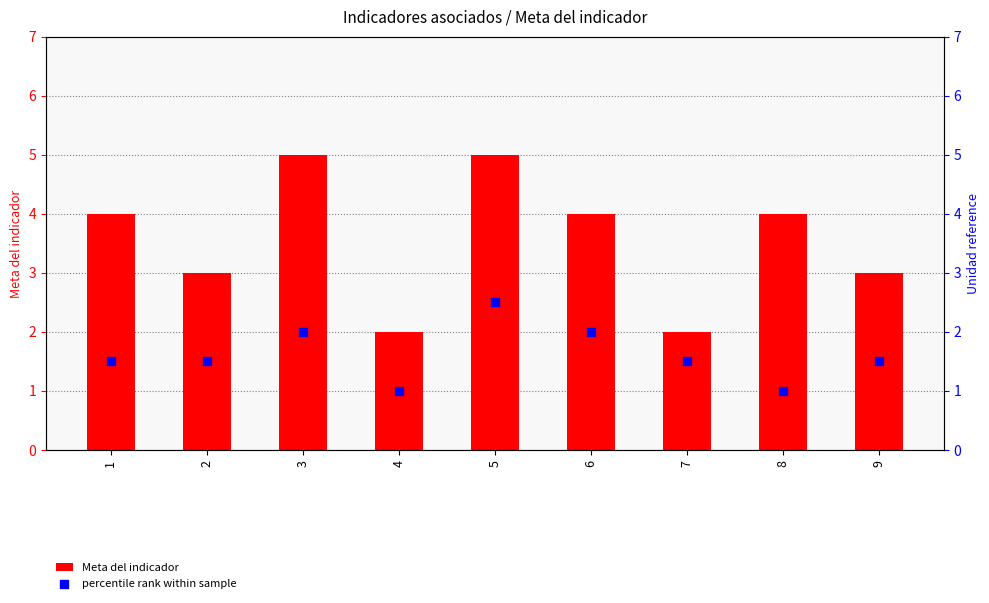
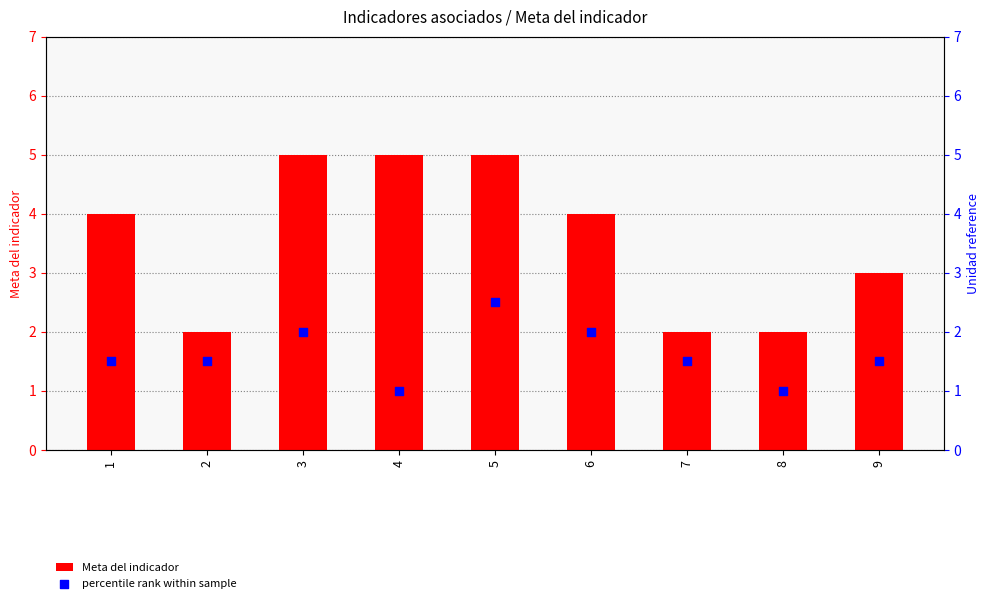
  {
    "Meta del indicador": {
      "1": 4,
-     "2": 3,
+     "2": 2,
      "3": 5,
-     "4": 2,
+     "4": 5,
      "5": 5,
      "6": 4,
      "7": 2,
-     "8": 4,
+     "8": 2,
      "9": 3
    }
  }
